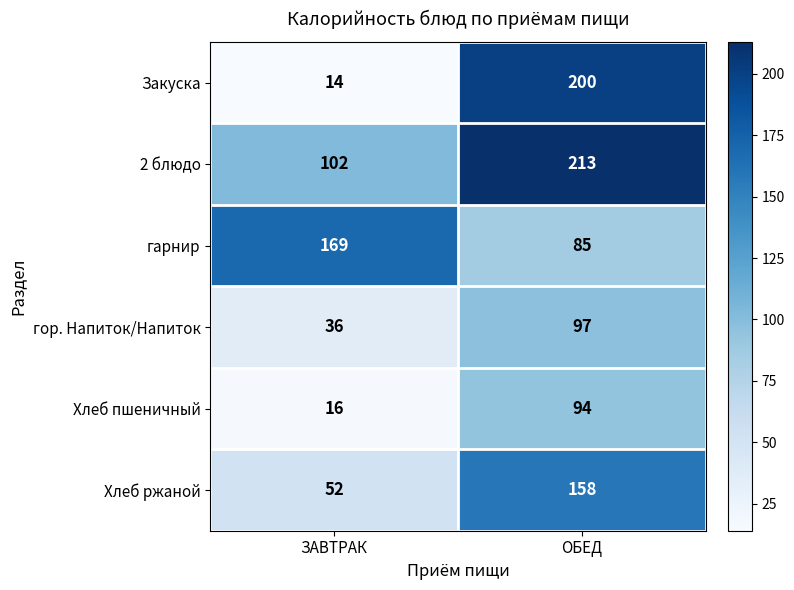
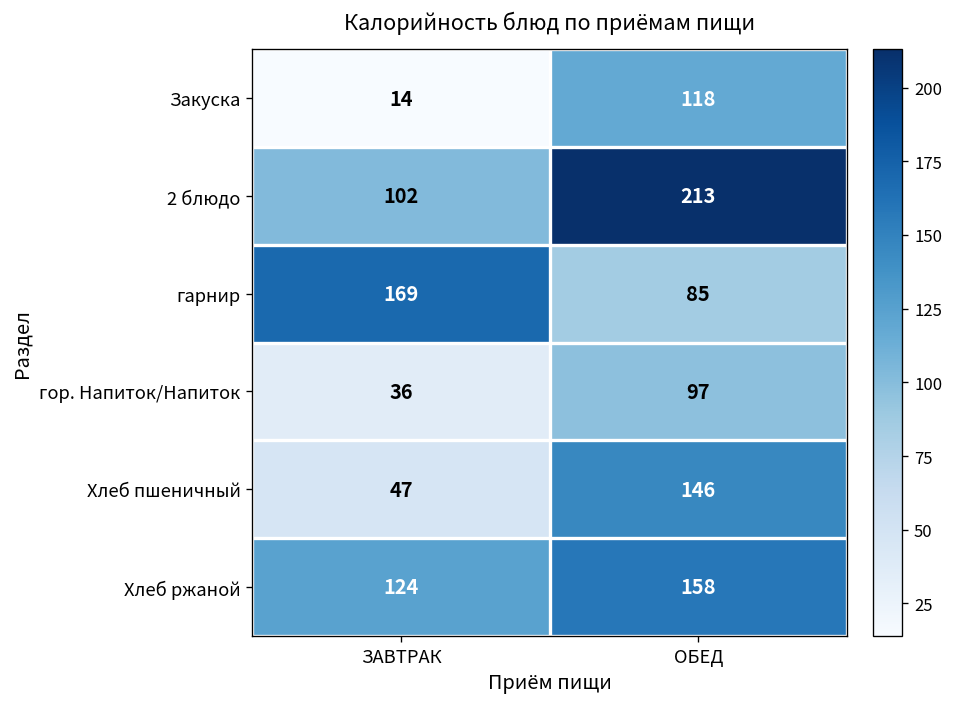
  {
    "Закуска": {
      "ЗАВТРАК": 14,
-     "ОБЕД": 200
+     "ОБЕД": 118
    },
    "2 блюдо": {
      "ЗАВТРАК": 102,
      "ОБЕД": 213
    },
    "гарнир": {
      "ЗАВТРАК": 169,
      "ОБЕД": 85
    },
    "гор. Напиток/Напиток": {
      "ЗАВТРАК": 36,
      "ОБЕД": 97
    },
    "Хлеб пшеничный": {
-     "ЗАВТРАК": 16,
-     "ОБЕД": 94
+     "ЗАВТРАК": 47,
+     "ОБЕД": 146
    },
    "Хлеб ржаной": {
-     "ЗАВТРАК": 52,
+     "ЗАВТРАК": 124,
      "ОБЕД": 158
    }
  }
